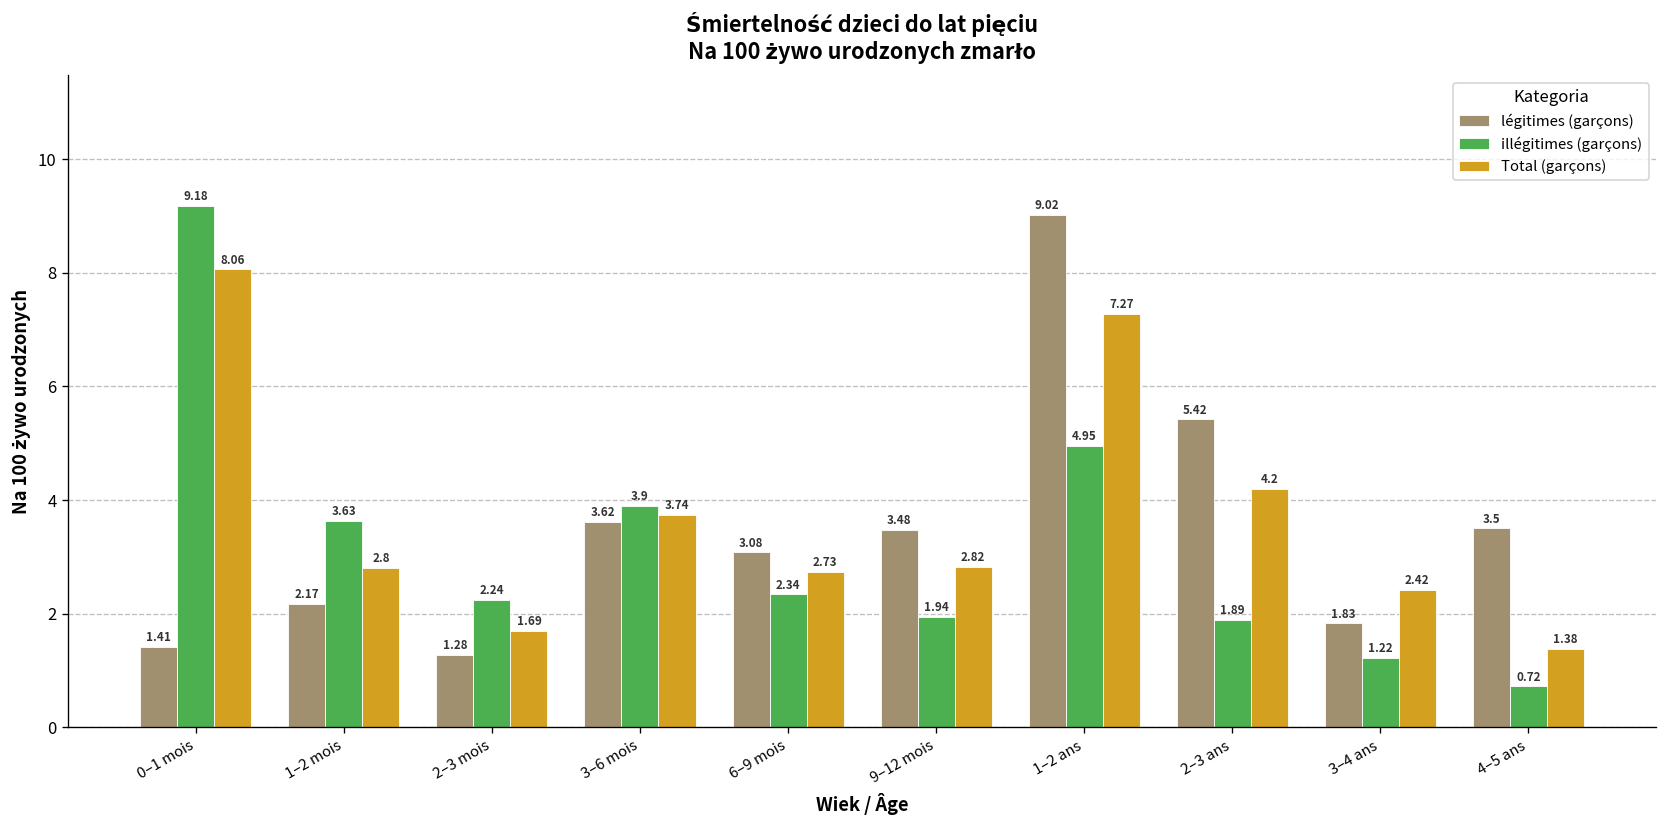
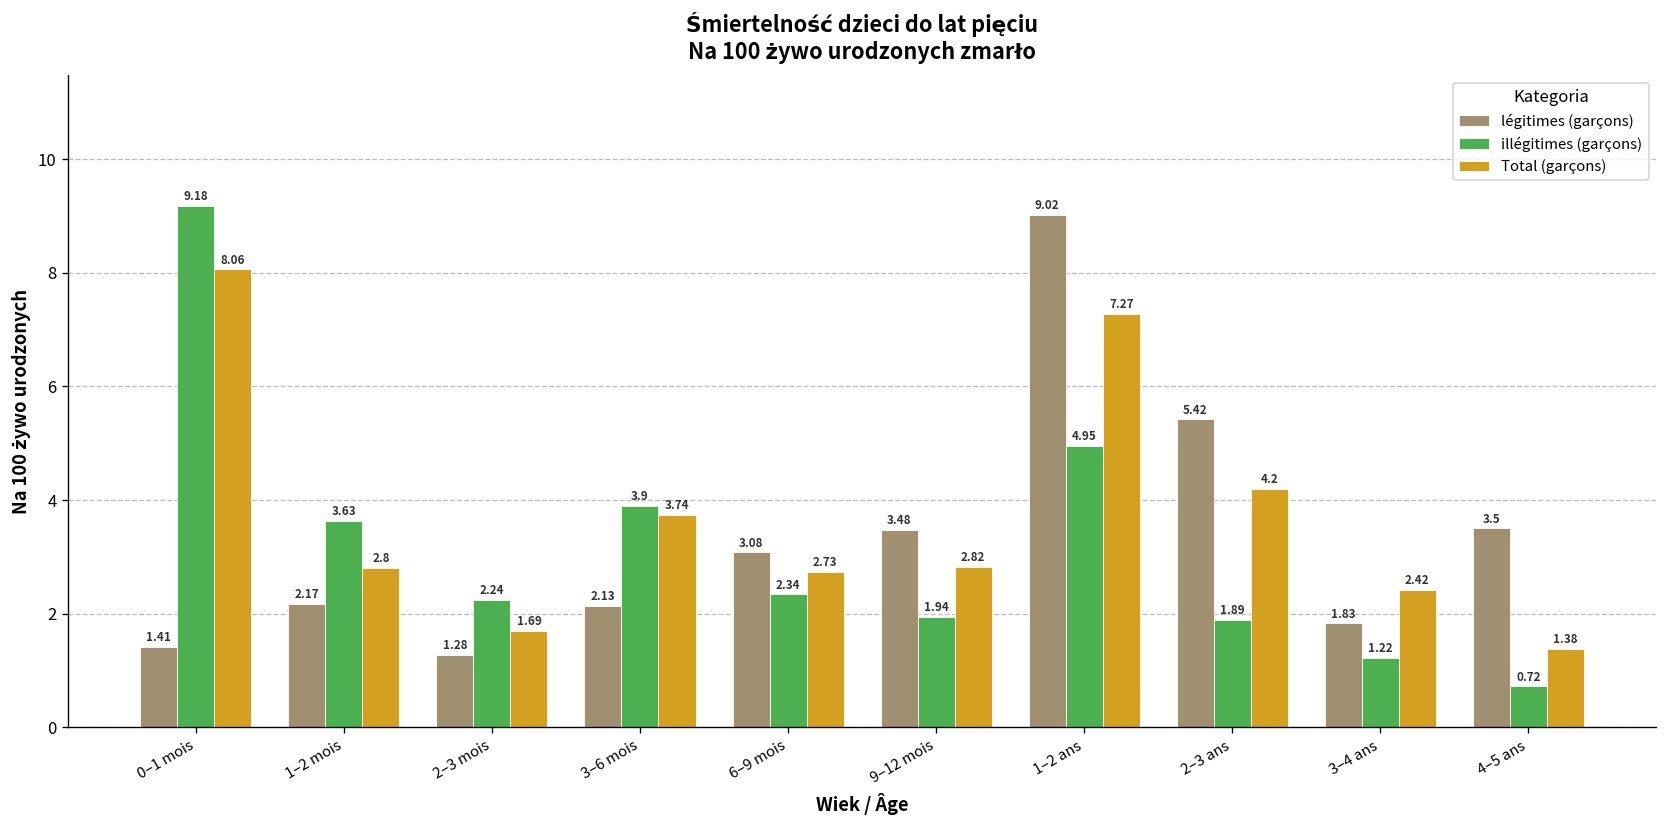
  {
    "légitimes (garçons)": {
      "0–1 mois": 1.41,
      "1–2 mois": 2.17,
      "2–3 mois": 1.28,
-     "3–6 mois": 3.62,
+     "3–6 mois": 2.13,
      "6–9 mois": 3.08,
      "9–12 mois": 3.48,
      "1–2 ans": 9.02,
      "2–3 ans": 5.42,
      "3–4 ans": 1.83,
      "4–5 ans": 3.5
    },
    "illégitimes (garçons)": {
      "0–1 mois": 9.18,
      "1–2 mois": 3.63,
      "2–3 mois": 2.24,
      "3–6 mois": 3.9,
      "6–9 mois": 2.34,
      "9–12 mois": 1.94,
      "1–2 ans": 4.95,
      "2–3 ans": 1.89,
      "3–4 ans": 1.22,
      "4–5 ans": 0.72
    },
    "Total (garçons)": {
      "0–1 mois": 8.06,
      "1–2 mois": 2.8,
      "2–3 mois": 1.69,
      "3–6 mois": 3.74,
      "6–9 mois": 2.73,
      "9–12 mois": 2.82,
      "1–2 ans": 7.27,
      "2–3 ans": 4.2,
      "3–4 ans": 2.42,
      "4–5 ans": 1.38
    }
  }
